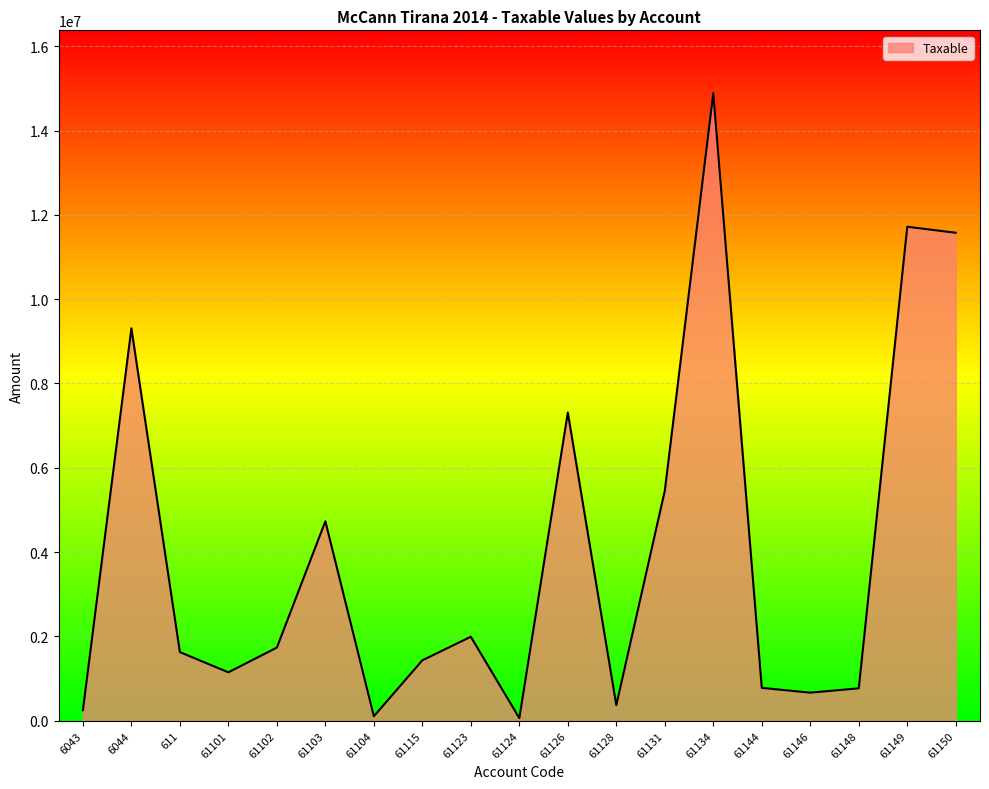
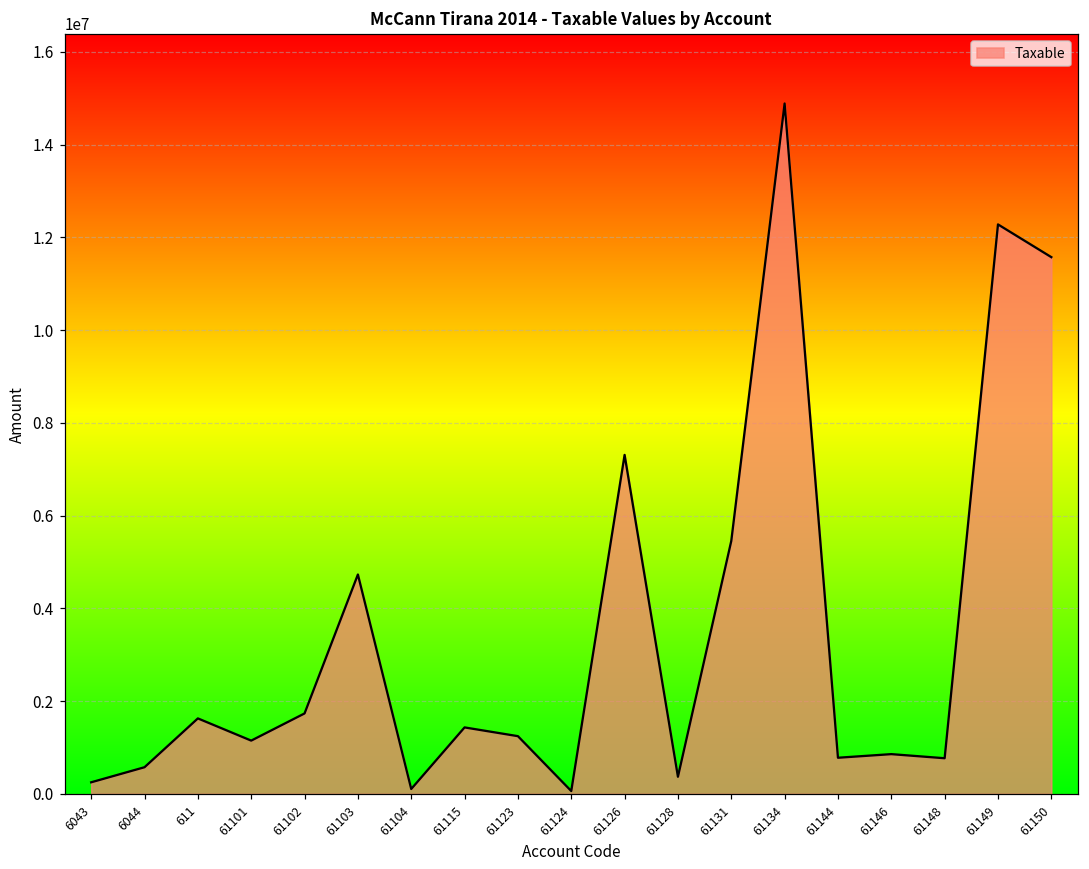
  {
    "6043": 300000,
-   "6044": 9300000,
+   "6044": 600000,
    "611": 1600000,
    "61101": 1100000,
    "61102": 1700000,
    "61103": 4700000,
    "61104": 100000,
    "61115": 1400000,
-   "61123": 2000000,
+   "61123": 1200000,
    "61124": 100000,
    "61126": 7300000,
    "61128": 400000,
    "61131": 5500000,
    "61134": 14900000,
    "61144": 800000,
-   "61146": 700000,
+   "61146": 900000,
    "61148": 800000,
-   "61149": 11700000,
+   "61149": 12300000,
    "61150": 11600000
  }
